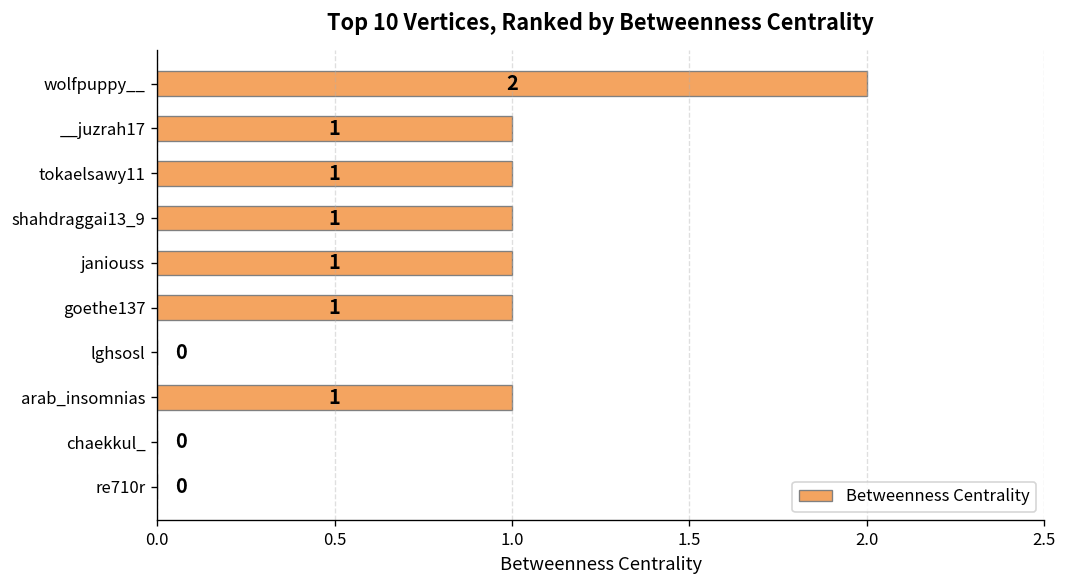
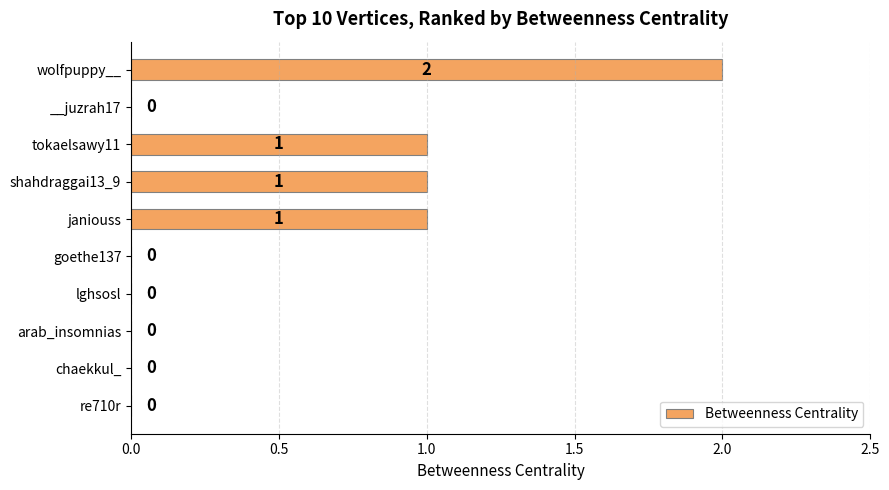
  {
    "wolfpuppy__": 2,
-   "__juzrah17": 1,
+   "__juzrah17": 0,
    "tokaelsawy11": 1,
    "shahdraggai13_9": 1,
    "janiouss": 1,
-   "goethe137": 1,
+   "goethe137": 0,
    "lghsosl": 0,
-   "arab_insomnias": 1,
+   "arab_insomnias": 0,
    "chaekkul_": 0,
    "re710r": 0
  }
